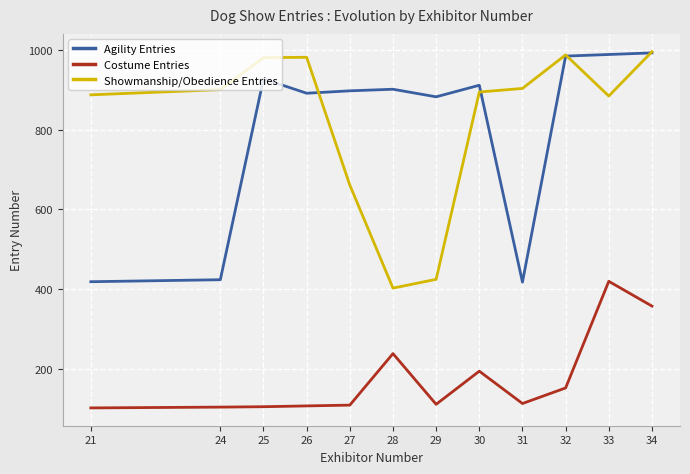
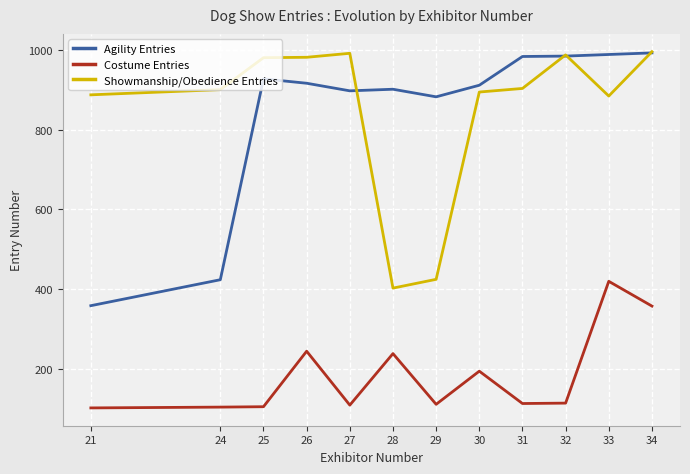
  {
    "Agility Entries": {
-     "21": 420,
+     "21": 360,
      "24": 420,
-     "26": 890,
+     "26": 920,
      "27": 900,
      "28": 900,
      "29": 880,
      "30": 910,
-     "31": 420,
+     "31": 980,
      "33": 990
    },
    "Costume Entries": {
      "21": 100,
      "24": 110,
      "25": 110,
-     "26": 110,
+     "26": 250,
      "27": 110,
      "28": 240,
      "29": 110,
      "30": 200,
      "31": 110,
-     "32": 150,
+     "32": 120,
      "33": 420,
      "34": 360
    },
    "Showmanship/Obedience Entries": {
      "21": 890,
      "26": 980,
-     "27": 660,
+     "27": 990,
      "28": 400,
      "29": 430,
      "30": 890,
      "31": 900,
      "33": 880
    }
  }
